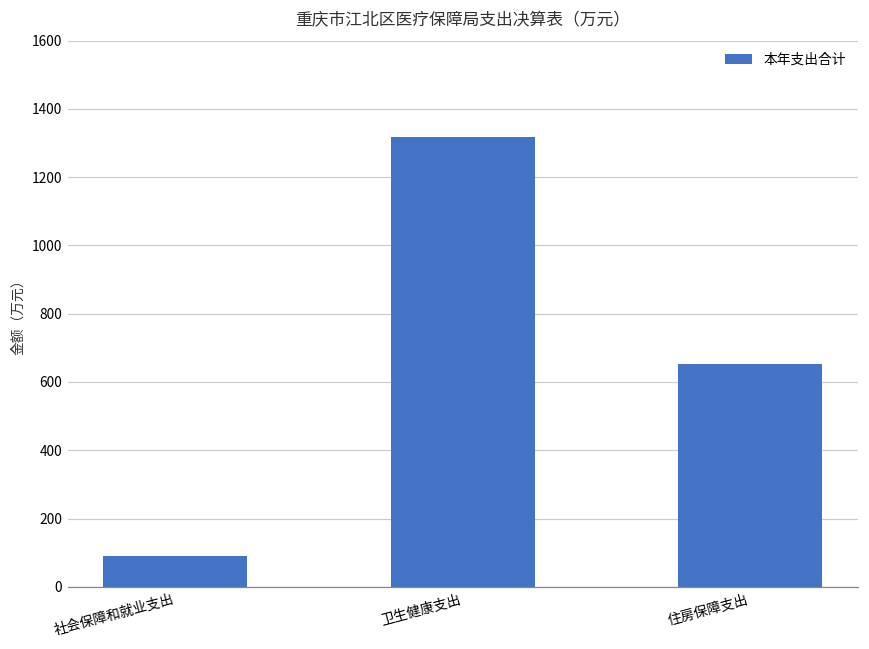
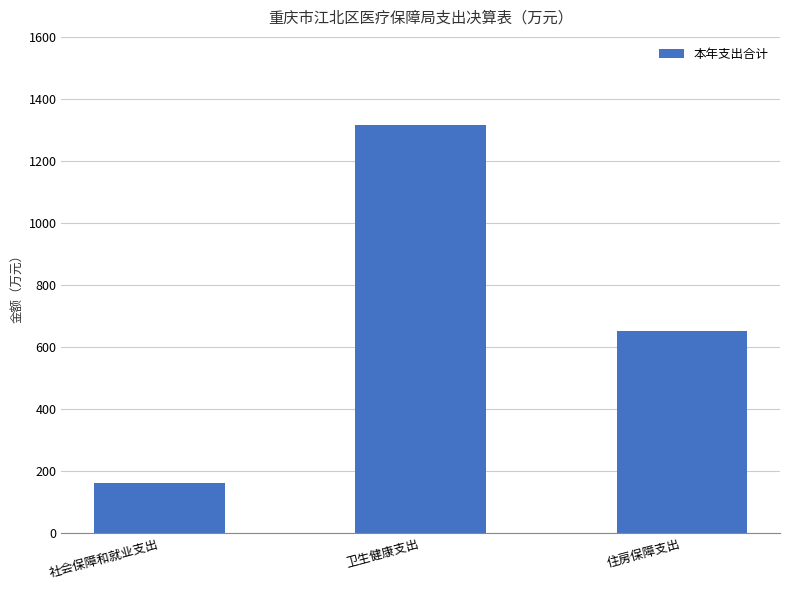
  {
-   "社会保障和就业支出": 90,
+   "社会保障和就业支出": 160,
    "卫生健康支出": 1320,
    "住房保障支出": 650
  }
